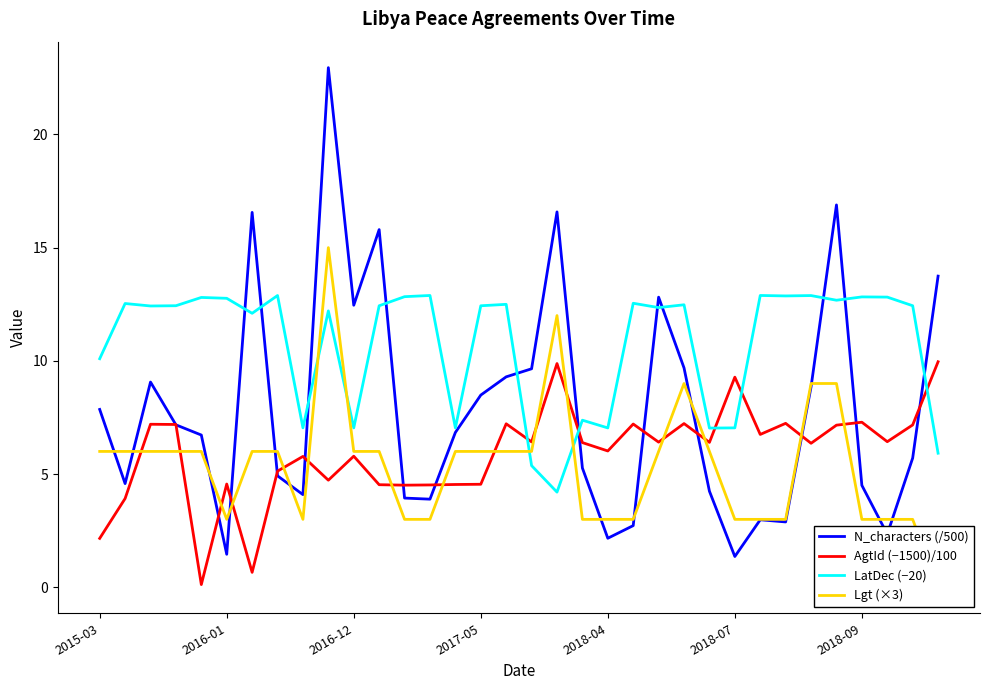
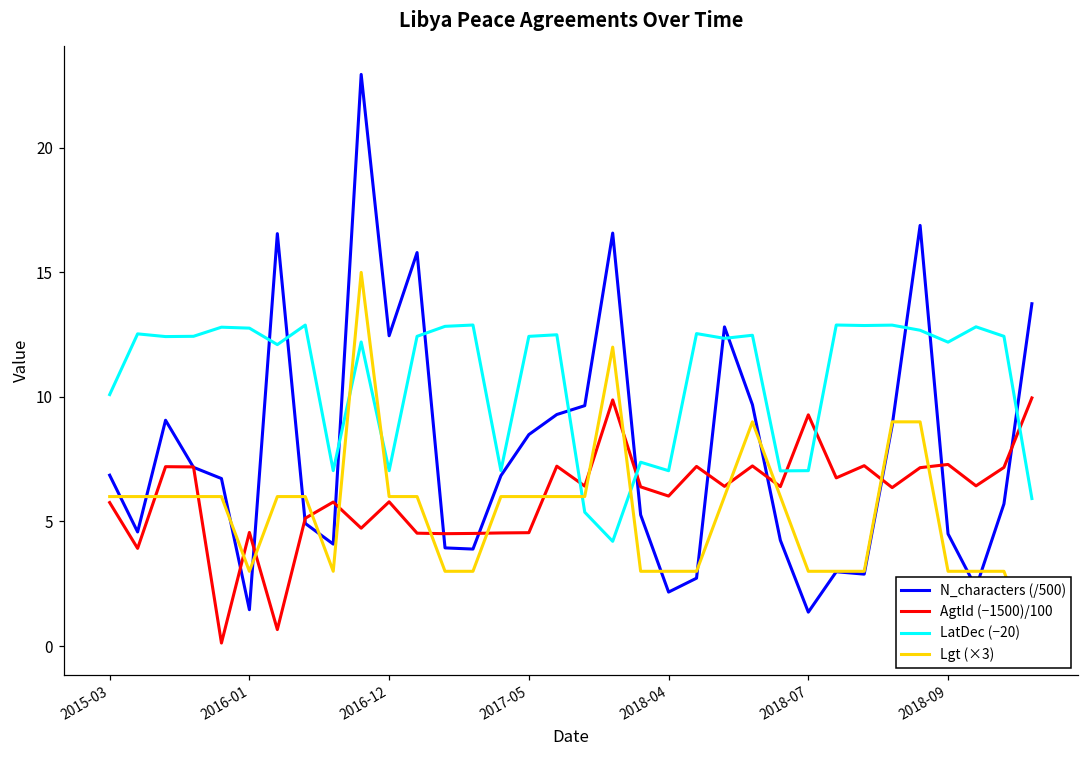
  {
    "N_characters (/500)": {
-     "2015-03": 7.9,
+     "2015-03": 6.9,
      "2016-01": 1.5,
      "2016-12": 12.5,
      "2017-05": 8.5,
      "2018-04": 2.2,
      "2018-07": 1.4,
      "2018-09": 4.5
    },
    "AgtId (−1500)/100": {
-     "2015-03": 2.2,
+     "2015-03": 5.8,
      "2016-01": 4.6,
      "2016-12": 5.8,
      "2017-05": 4.6,
      "2018-04": 6.0,
      "2018-07": 9.3,
      "2018-09": 7.3
    },
    "LatDec (−20)": {
      "2015-03": 10.1,
      "2016-01": 12.8,
      "2016-12": 7.0,
      "2017-05": 12.4,
      "2018-04": 7.0,
      "2018-07": 7.0,
-     "2018-09": 12.8
+     "2018-09": 12.2
    },
    "Lgt (×3)": {
      "2015-03": 6.0,
      "2016-01": 3.0,
      "2016-12": 6.0,
      "2017-05": 6.0,
      "2018-04": 3.0,
      "2018-07": 3.0,
      "2018-09": 3.0
    }
  }
